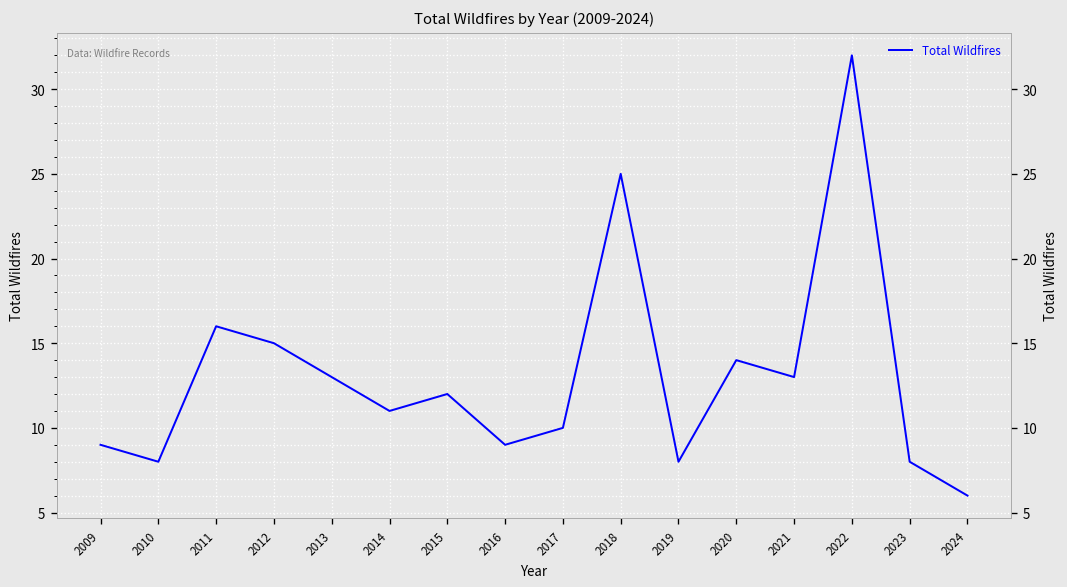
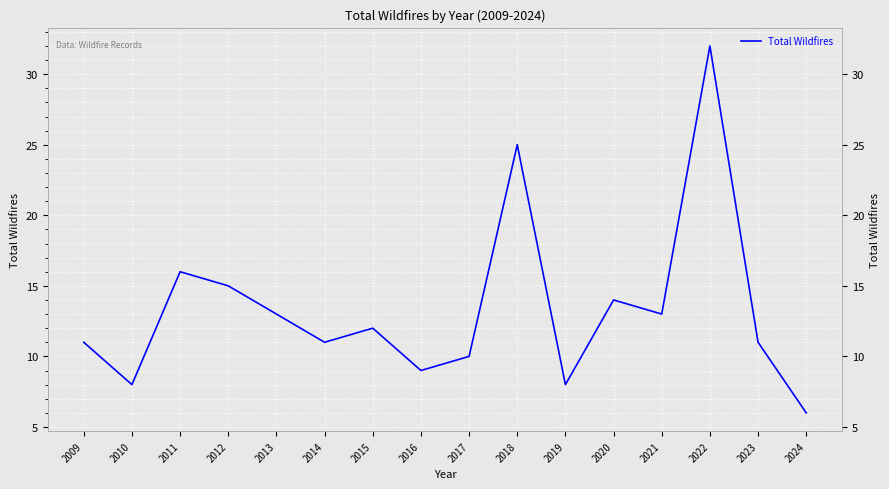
  {
-   "2009": 9,
+   "2009": 11,
    "2010": 8,
    "2011": 16,
    "2012": 15,
    "2013": 13,
    "2014": 11,
    "2015": 12,
    "2016": 9,
    "2017": 10,
    "2018": 25,
    "2019": 8,
    "2020": 14,
    "2021": 13,
    "2022": 32,
-   "2023": 8,
+   "2023": 11,
    "2024": 6
  }
